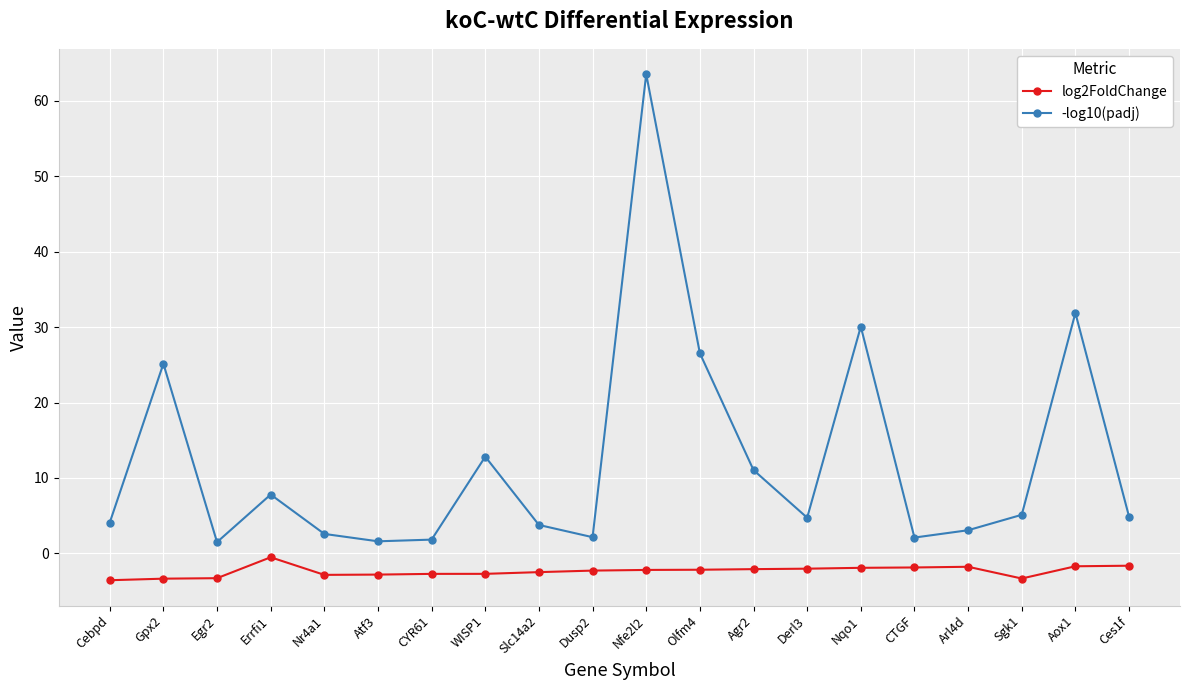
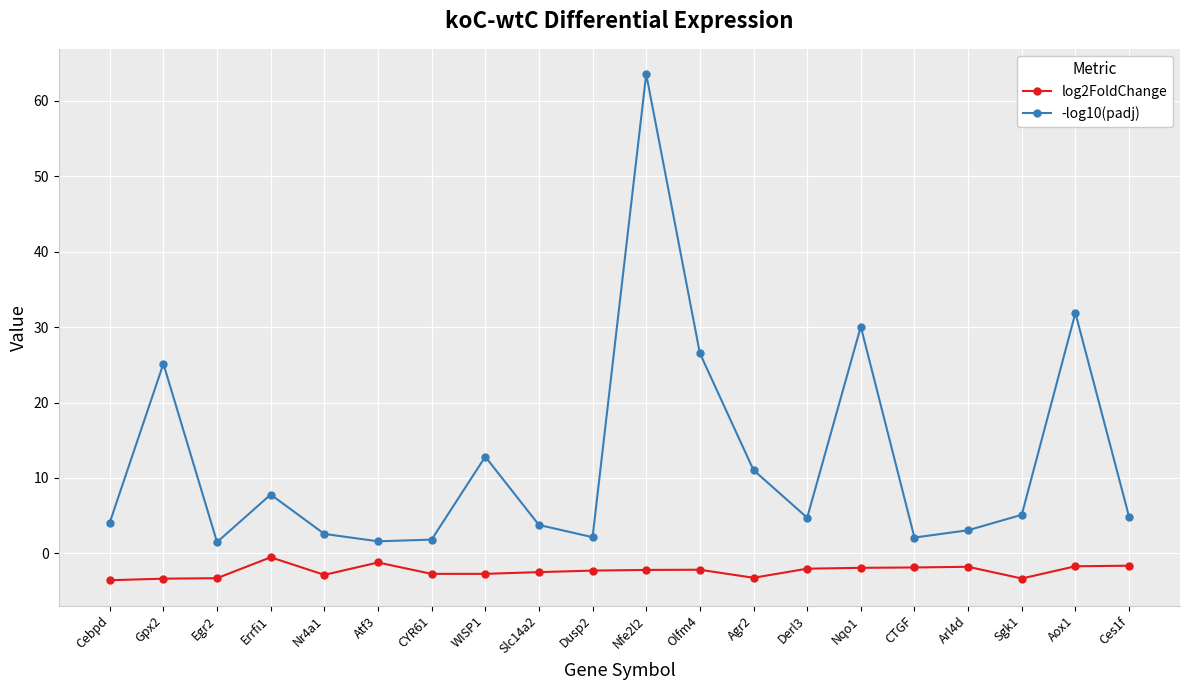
  {
    "log2FoldChange": {
      "Cebpd": -4,
      "Gpx2": -3,
      "Egr2": -3,
      "Errfi1": -1,
      "Nr4a1": -3,
-     "Atf3": -3,
+     "Atf3": -1,
      "CYR61": -3,
      "WISP1": -3,
      "Slc14a2": -2,
      "Dusp2": -2,
      "Nfe2l2": -2,
      "Olfm4": -2,
-     "Agr2": -2,
+     "Agr2": -3,
      "Derl3": -2,
      "Nqo1": -2,
      "CTGF": -2,
      "Arl4d": -2,
      "Sgk1": -3,
      "Aox1": -2,
      "Ces1f": -2
    },
    "-log10(padj)": {
      "Cebpd": 4,
      "Gpx2": 25,
      "Egr2": 1,
      "Errfi1": 8,
      "Nr4a1": 3,
      "Atf3": 2,
      "CYR61": 2,
      "WISP1": 13,
      "Slc14a2": 4,
      "Dusp2": 2,
      "Nfe2l2": 64,
      "Olfm4": 27,
      "Agr2": 11,
      "Derl3": 5,
      "Nqo1": 30,
      "CTGF": 2,
      "Arl4d": 3,
      "Sgk1": 5,
      "Aox1": 32,
      "Ces1f": 5
    }
  }
